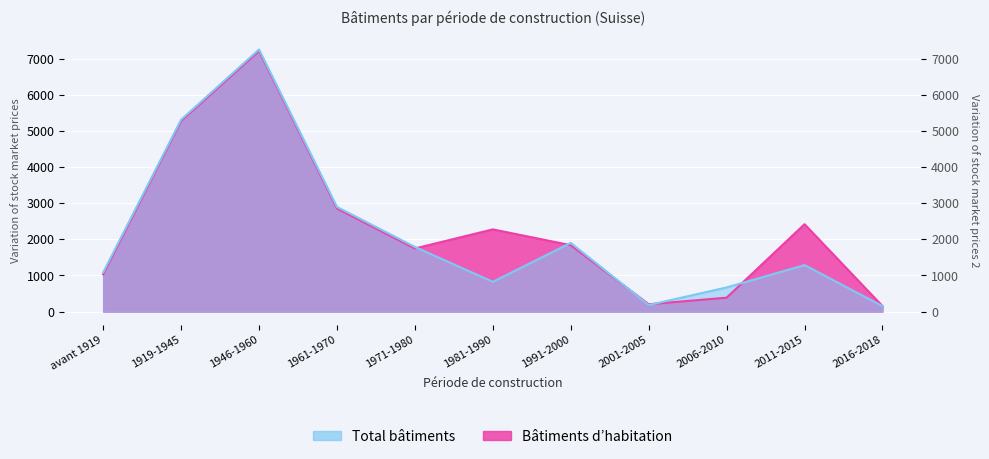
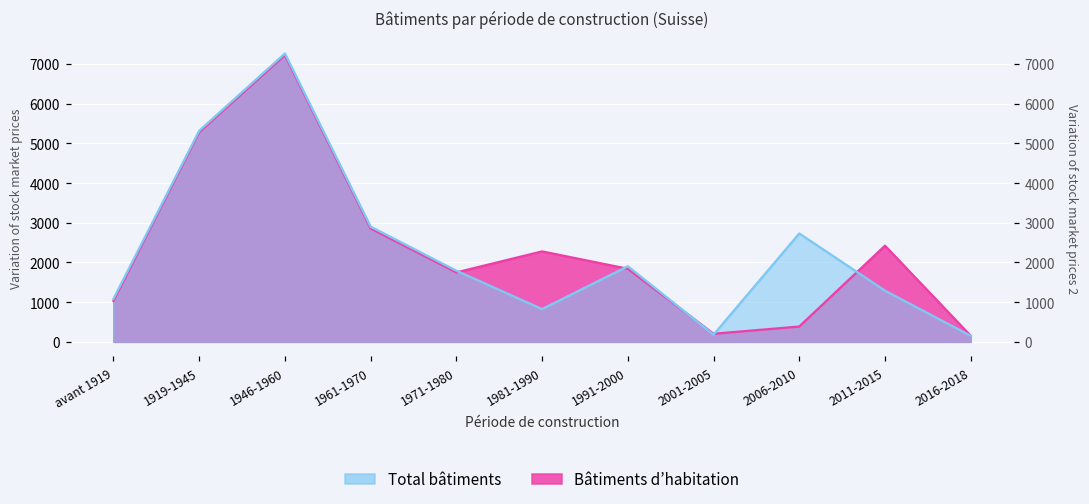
  {
    "Bâtiments d’habitation": {
      "1981-1990": 2300,
      "2006-2010": 400,
      "2011-2015": 2400
    },
    "Total bâtiments": {
      "1981-1990": 800,
-     "2006-2010": 700,
+     "2006-2010": 2700,
      "2011-2015": 1300
    }
  }
